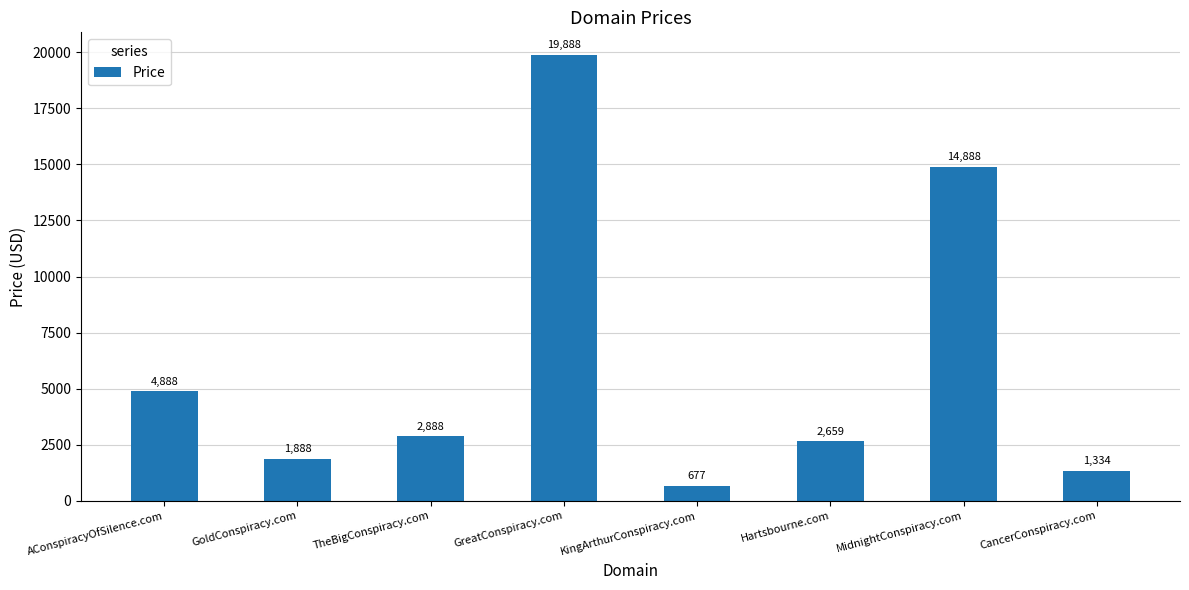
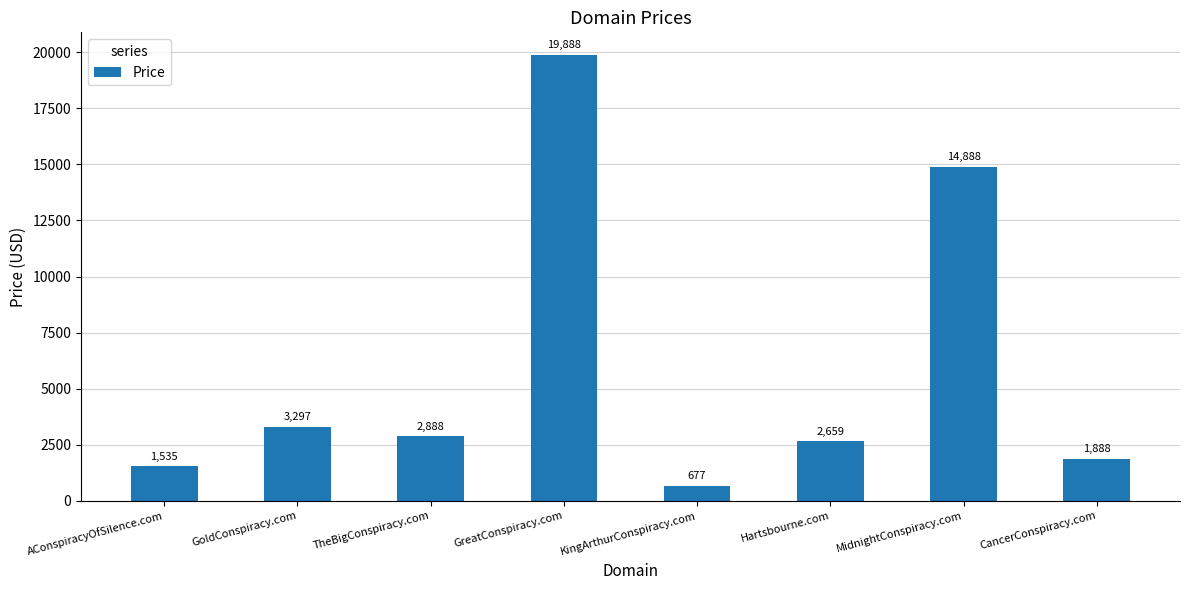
  {
-   "AConspiracyOfSilence.com": "4,888",
-   "GoldConspiracy.com": "1,888",
+   "AConspiracyOfSilence.com": "1,535",
+   "GoldConspiracy.com": "3,297",
    "TheBigConspiracy.com": "2,888",
    "GreatConspiracy.com": "19,888",
    "KingArthurConspiracy.com": "677",
    "Hartsbourne.com": "2,659",
    "MidnightConspiracy.com": "14,888",
-   "CancerConspiracy.com": "1,334"
+   "CancerConspiracy.com": "1,888"
  }
